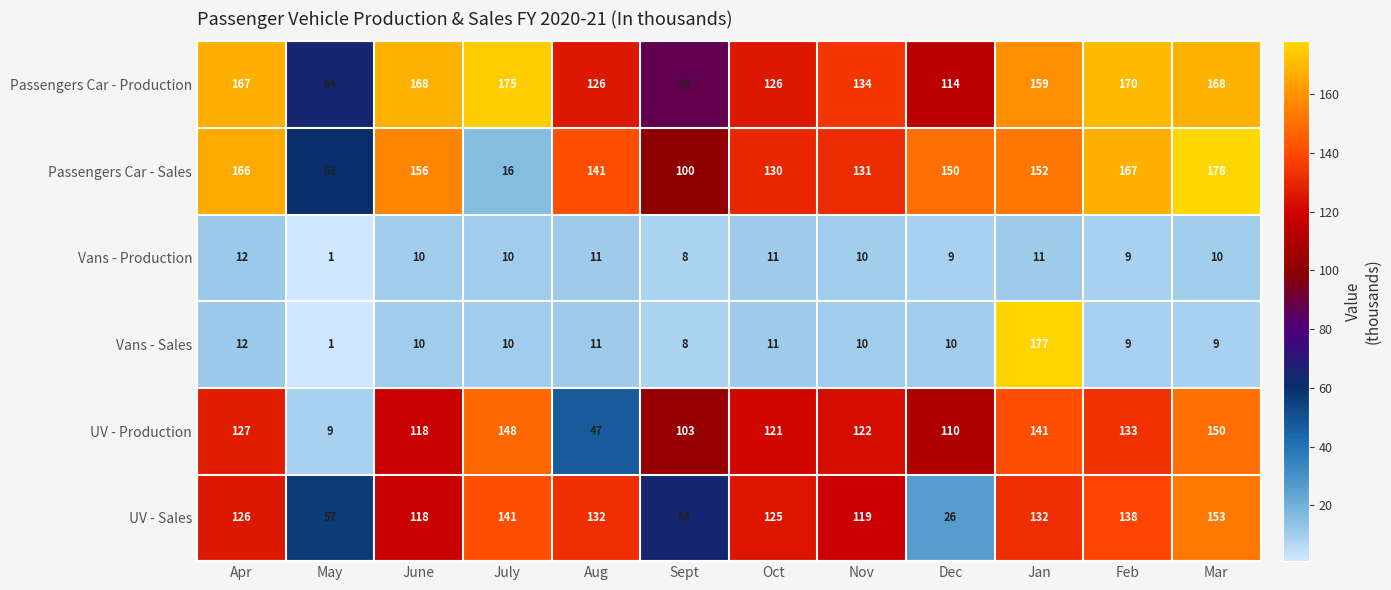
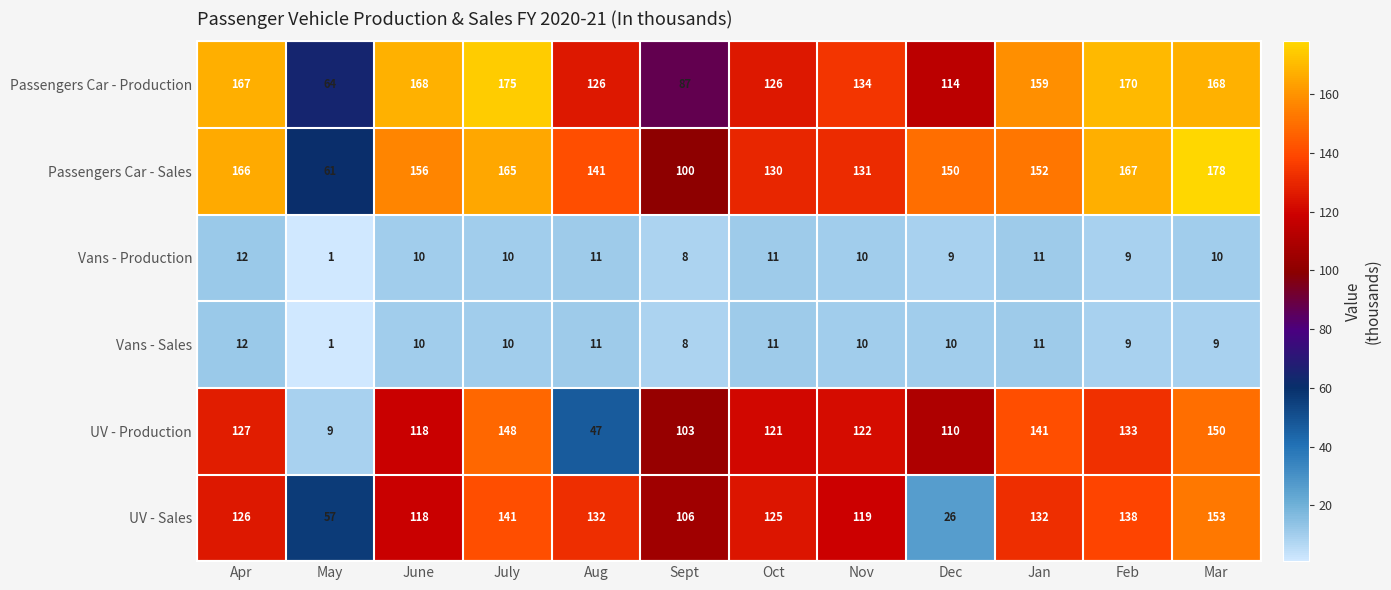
  {
    "Passengers Car - Production": {
      "Apr": 167,
      "May": 64,
      "June": 168,
      "July": 175,
      "Aug": 126,
      "Sept": 87,
      "Oct": 126,
      "Nov": 134,
      "Dec": 114,
      "Jan": 159,
      "Feb": 170,
      "Mar": 168
    },
    "Passengers Car - Sales": {
      "Apr": 166,
      "May": 61,
      "June": 156,
-     "July": 16,
+     "July": 165,
      "Aug": 141,
      "Sept": 100,
      "Oct": 130,
      "Nov": 131,
      "Dec": 150,
      "Jan": 152,
      "Feb": 167,
      "Mar": 178
    },
    "Vans - Production": {
      "Apr": 12,
      "May": 1,
      "June": 10,
      "July": 10,
      "Aug": 11,
      "Sept": 8,
      "Oct": 11,
      "Nov": 10,
      "Dec": 9,
      "Jan": 11,
      "Feb": 9,
      "Mar": 10
    },
    "Vans - Sales": {
      "Apr": 12,
      "May": 1,
      "June": 10,
      "July": 10,
      "Aug": 11,
      "Sept": 8,
      "Oct": 11,
      "Nov": 10,
      "Dec": 10,
-     "Jan": 177,
+     "Jan": 11,
      "Feb": 9,
      "Mar": 9
    },
    "UV - Production": {
      "Apr": 127,
      "May": 9,
      "June": 118,
      "July": 148,
      "Aug": 47,
      "Sept": 103,
      "Oct": 121,
      "Nov": 122,
      "Dec": 110,
      "Jan": 141,
      "Feb": 133,
      "Mar": 150
    },
    "UV - Sales": {
      "Apr": 126,
      "May": 57,
      "June": 118,
      "July": 141,
      "Aug": 132,
-     "Sept": 64,
+     "Sept": 106,
      "Oct": 125,
      "Nov": 119,
      "Dec": 26,
      "Jan": 132,
      "Feb": 138,
      "Mar": 153
    }
  }
